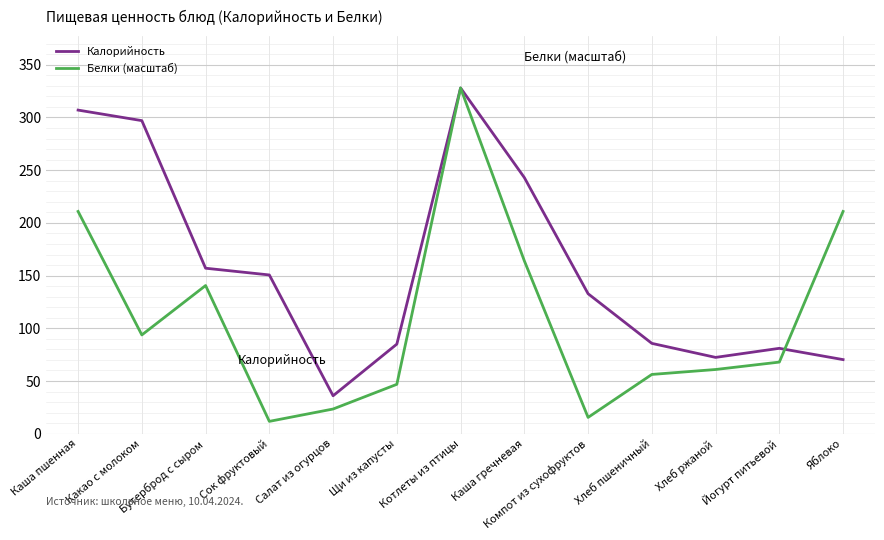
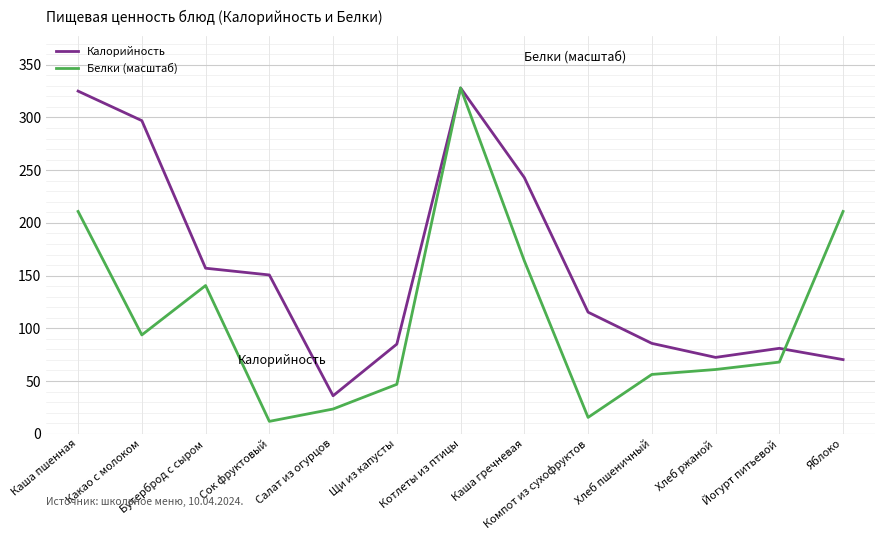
  {
    "Калорийность": {
-     "Каша пшенная": 307,
+     "Каша пшенная": 325,
      "Какао с молоком": 297,
      "Бутерброд с сыром": 157,
      "Сок фруктовый": 151,
      "Салат из огурцов": 36,
      "Щи из капусты": 85,
      "Каша гречневая": 243,
-     "Компот из сухофруктов": 133,
+     "Компот из сухофруктов": 115,
      "Хлеб пшеничный": 86,
      "Хлеб ржаной": 72,
      "Йогурт питьевой": 81,
      "Яблоко": 70
    },
    "Белки (масштаб)": {
      "Каша пшенная": 211,
      "Какао с молоком": 94,
      "Бутерброд с сыром": 141,
      "Сок фруктовый": 12,
      "Салат из огурцов": 23,
      "Щи из капусты": 47,
      "Каша гречневая": 164,
      "Компот из сухофруктов": 15,
      "Хлеб пшеничный": 56,
      "Хлеб ржаной": 61,
      "Йогурт питьевой": 68,
      "Яблоко": 211
    }
  }
